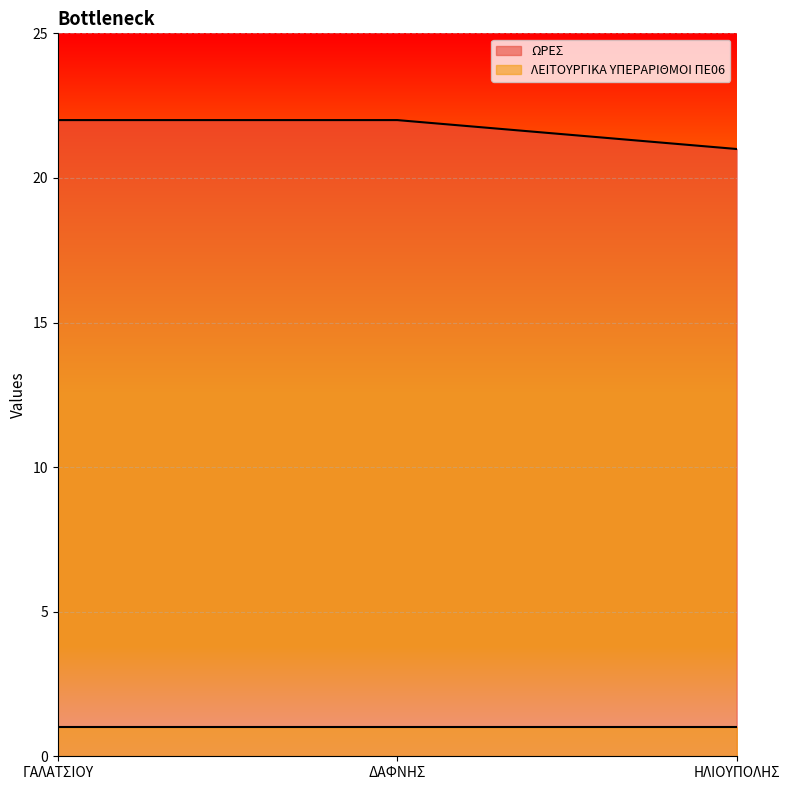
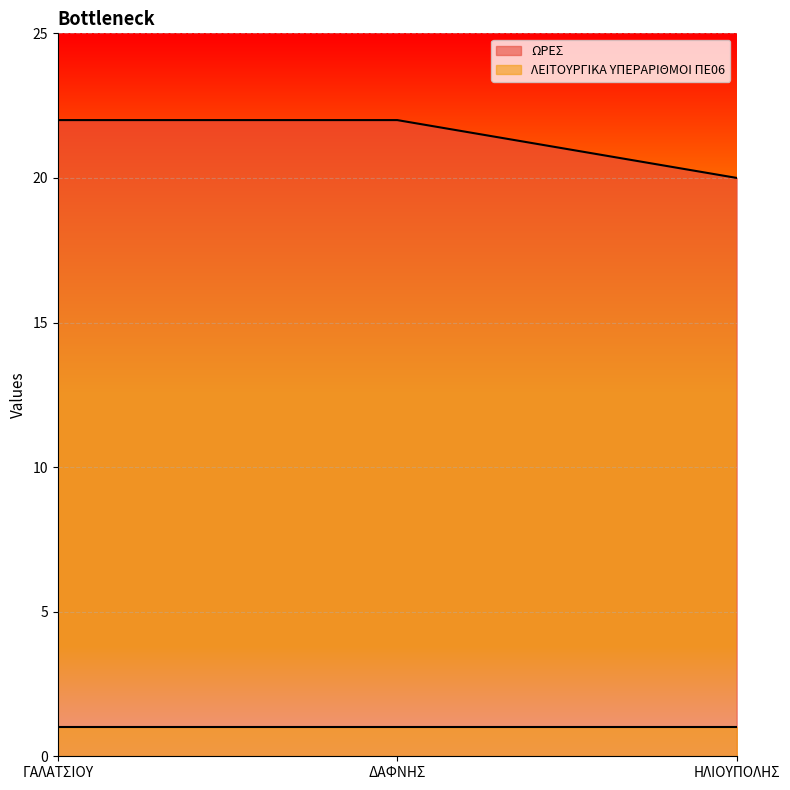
  {
    "ΩΡΕΣ": {
      "ΓΑΛΑΤΣΙΟΥ": 22,
      "ΔΑΦΝΗΣ": 22,
-     "ΗΛΙΟΥΠΟΛΗΣ": 21
+     "ΗΛΙΟΥΠΟΛΗΣ": 20
    },
    "ΛΕΙΤΟΥΡΓΙΚΑ ΥΠΕΡΑΡΙΘΜΟΙ ΠΕ06": {
      "ΓΑΛΑΤΣΙΟΥ": 1,
      "ΔΑΦΝΗΣ": 1,
      "ΗΛΙΟΥΠΟΛΗΣ": 1
    }
  }
